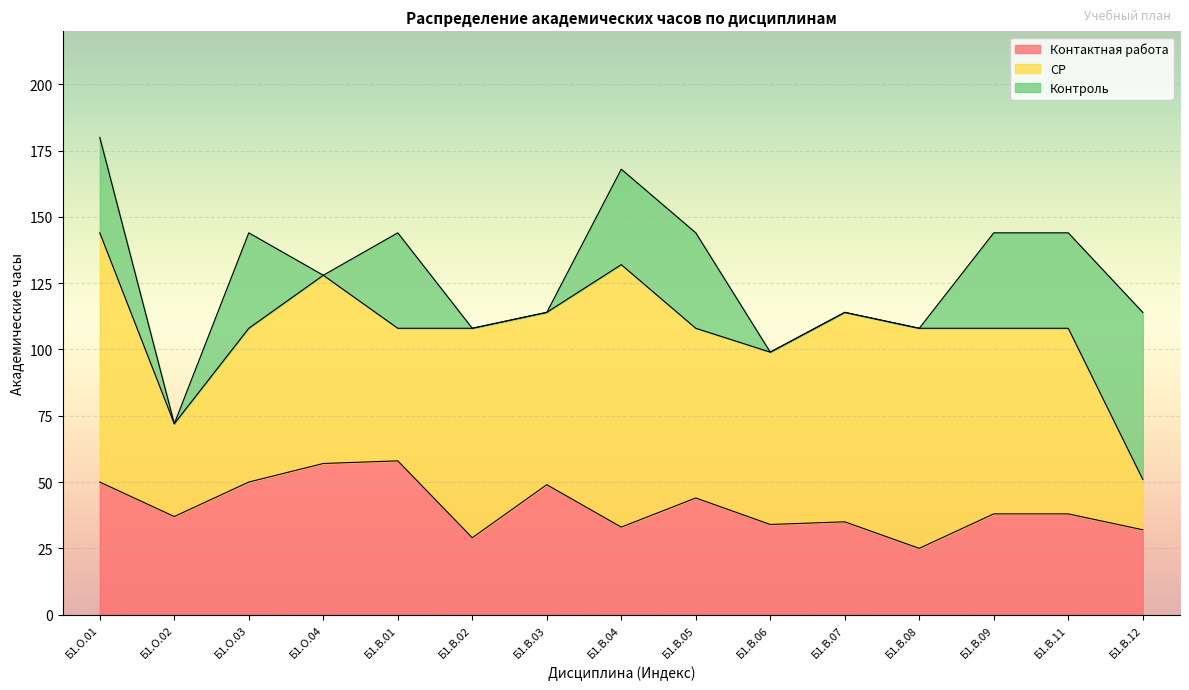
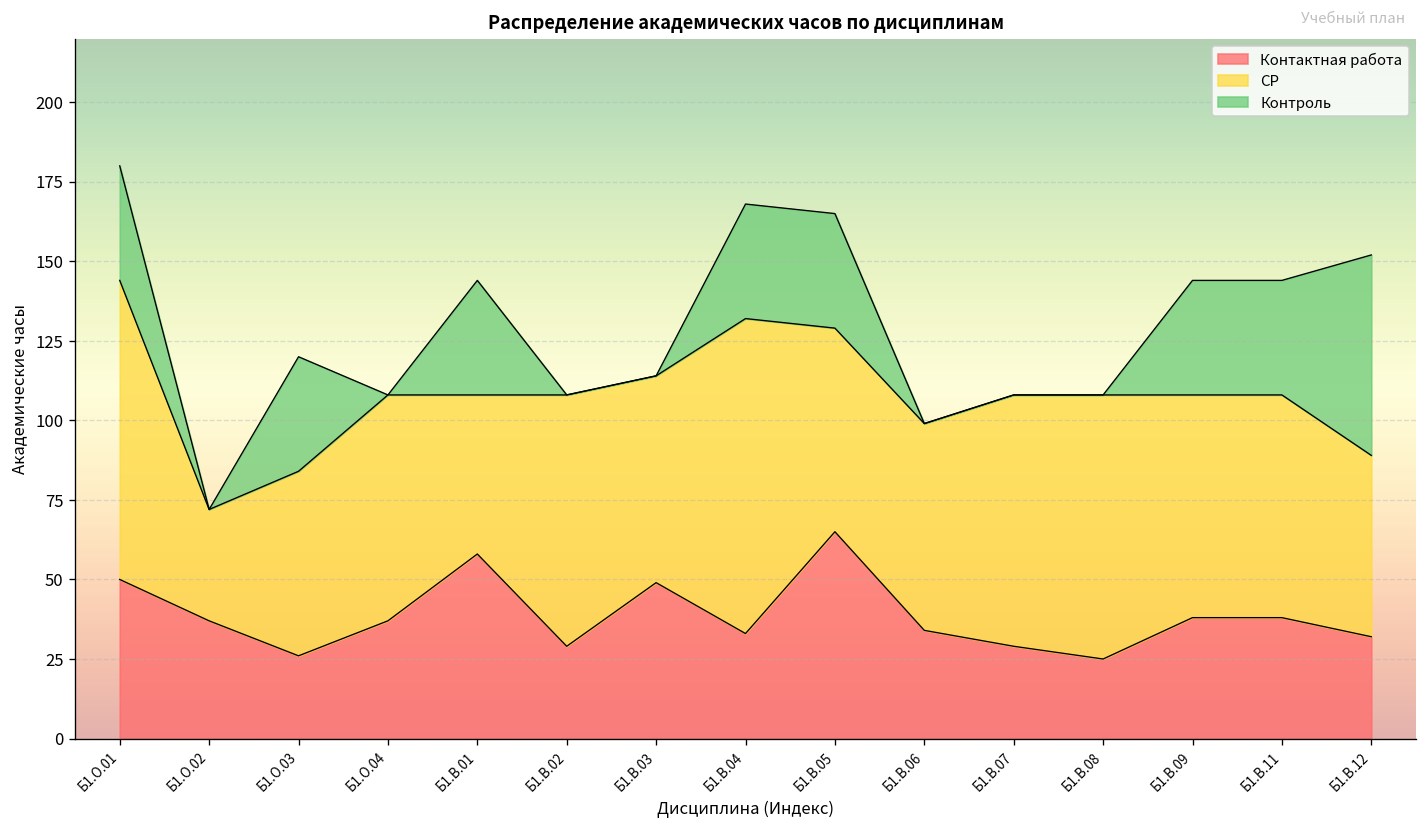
  {
    "Контактная работа": {
      "Б1.О.01": 50,
      "Б1.О.02": 37,
-     "Б1.О.03": 50,
-     "Б1.О.04": 57,
+     "Б1.О.03": 26,
+     "Б1.О.04": 37,
      "Б1.В.01": 58,
      "Б1.В.02": 29,
      "Б1.В.03": 49,
      "Б1.В.04": 33,
-     "Б1.В.05": 44,
+     "Б1.В.05": 65,
      "Б1.В.06": 34,
-     "Б1.В.07": 35,
+     "Б1.В.07": 29,
      "Б1.В.08": 25,
      "Б1.В.09": 38,
      "Б1.В.11": 38,
      "Б1.В.12": 32
    },
    "СР": {
      "Б1.О.01": 94,
      "Б1.О.03": 58,
      "Б1.В.01": 50,
      "Б1.В.04": 99,
      "Б1.В.05": 64,
      "Б1.В.09": 70,
      "Б1.В.11": 70,
-     "Б1.В.12": 19
+     "Б1.В.12": 57
    },
    "Контроль": {
      "Б1.О.01": 36,
      "Б1.О.03": 36,
      "Б1.В.01": 36,
      "Б1.В.04": 36,
      "Б1.В.05": 36,
      "Б1.В.09": 36,
      "Б1.В.11": 36,
      "Б1.В.12": 63
    }
  }
